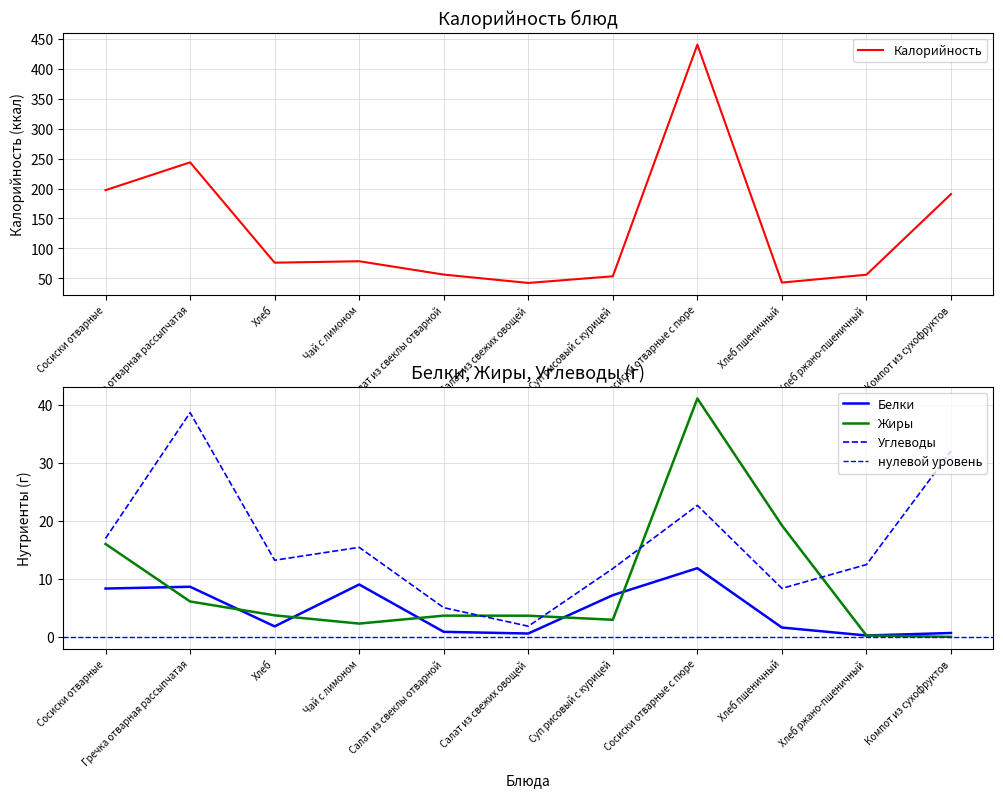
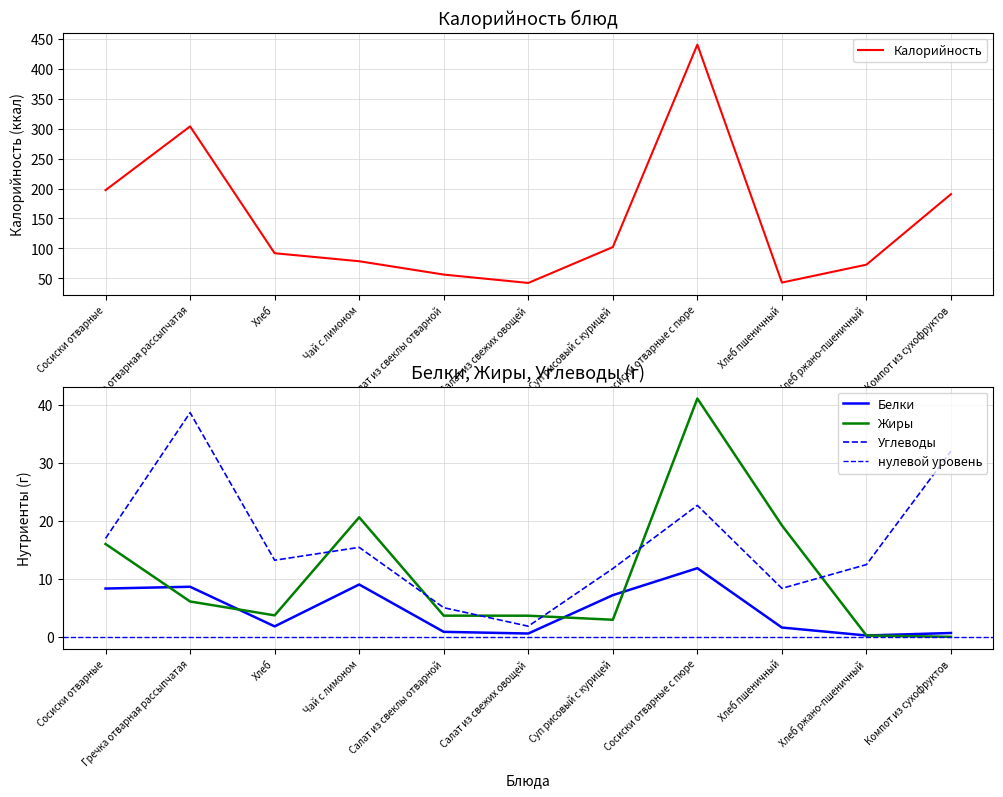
  {
    "Калорийность блюд": {
      "Сосиски отварные": 200,
-     "Гречка отварная рассыпчатая": 240,
-     "Хлеб": 80,
+     "Гречка отварная рассыпчатая": 300,
+     "Хлеб": 90,
      "Чай с лимоном": 80,
      "Салат из свеклы отварной": 60,
      "Салат из свежих овощей": 40,
-     "Суп рисовый с курицей": 50,
+     "Суп рисовый с курицей": 100,
      "Сосиски отварные с пюре": 440,
      "Хлеб пшеничный": 40,
-     "Хлеб ржано-пшеничный": 60,
+     "Хлеб ржано-пшеничный": 70,
      "Компот из сухофруктов": 190
    },
    "Белки, Жиры, Углеводы (г)": {
      "Жиры": {
        "Сосиски отварные": 16,
        "Гречка отварная рассыпчатая": 6,
        "Хлеб": 4,
-       "Чай с лимоном": 2,
+       "Чай с лимоном": 21,
        "Салат из свеклы отварной": 4,
        "Салат из свежих овощей": 4,
        "Суп рисовый с курицей": 3,
        "Сосиски отварные с пюре": 41,
        "Хлеб пшеничный": 19,
        "Компот из сухофруктов": 0
      }
    }
  }
